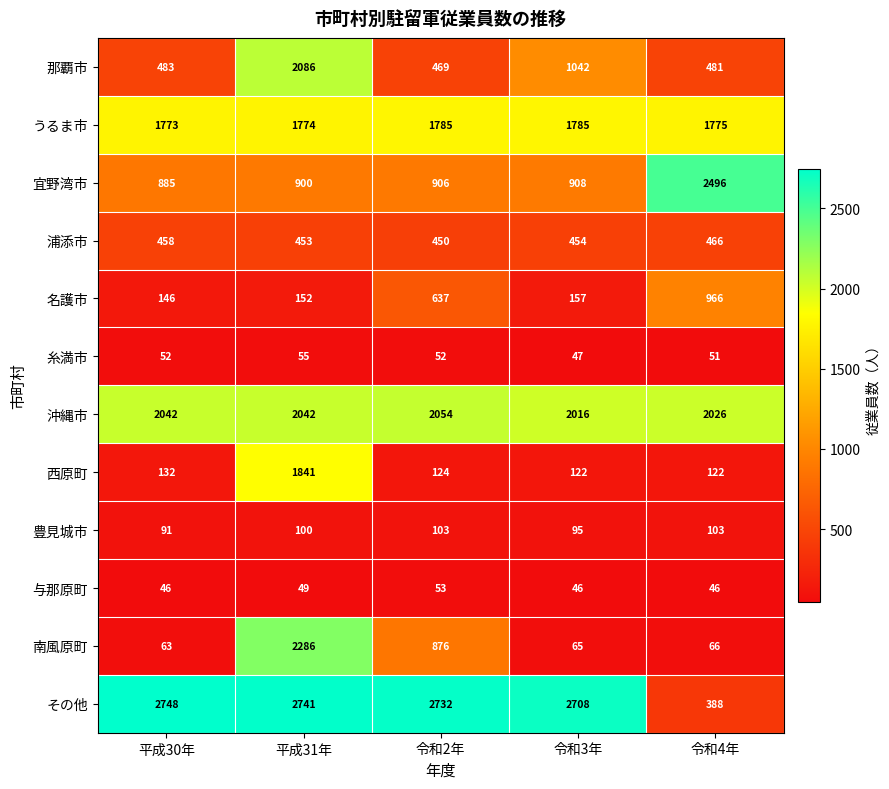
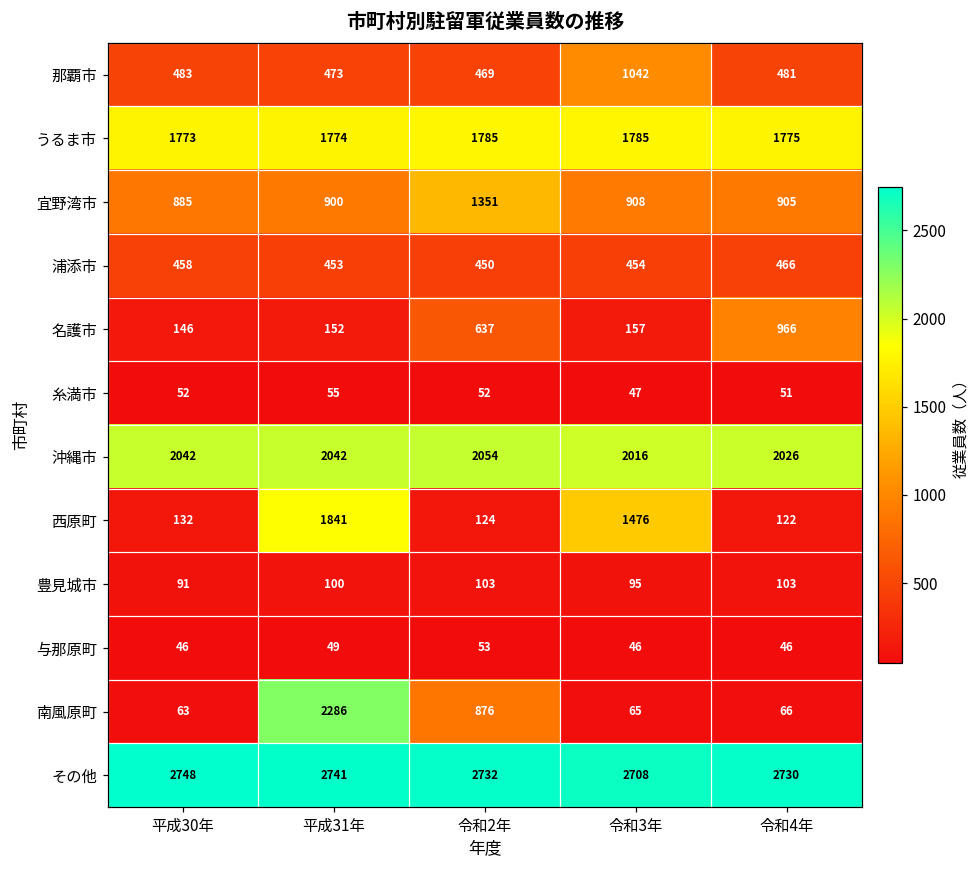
  {
    "那覇市": {
      "平成30年": 483,
-     "平成31年": 2086,
+     "平成31年": 473,
      "令和2年": 469,
      "令和3年": 1042,
      "令和4年": 481
    },
    "うるま市": {
      "平成30年": 1773,
      "平成31年": 1774,
      "令和2年": 1785,
      "令和3年": 1785,
      "令和4年": 1775
    },
    "宜野湾市": {
      "平成30年": 885,
      "平成31年": 900,
-     "令和2年": 906,
+     "令和2年": 1351,
      "令和3年": 908,
-     "令和4年": 2496
+     "令和4年": 905
    },
    "浦添市": {
      "平成30年": 458,
      "平成31年": 453,
      "令和2年": 450,
      "令和3年": 454,
      "令和4年": 466
    },
    "名護市": {
      "平成30年": 146,
      "平成31年": 152,
      "令和2年": 637,
      "令和3年": 157,
      "令和4年": 966
    },
    "糸満市": {
      "平成30年": 52,
      "平成31年": 55,
      "令和2年": 52,
      "令和3年": 47,
      "令和4年": 51
    },
    "沖縄市": {
      "平成30年": 2042,
      "平成31年": 2042,
      "令和2年": 2054,
      "令和3年": 2016,
      "令和4年": 2026
    },
    "西原町": {
      "平成30年": 132,
      "平成31年": 1841,
      "令和2年": 124,
-     "令和3年": 122,
+     "令和3年": 1476,
      "令和4年": 122
    },
    "豊見城市": {
      "平成30年": 91,
      "平成31年": 100,
      "令和2年": 103,
      "令和3年": 95,
      "令和4年": 103
    },
    "与那原町": {
      "平成30年": 46,
      "平成31年": 49,
      "令和2年": 53,
      "令和3年": 46,
      "令和4年": 46
    },
    "南風原町": {
      "平成30年": 63,
      "平成31年": 2286,
      "令和2年": 876,
      "令和3年": 65,
      "令和4年": 66
    },
    "その他": {
      "平成30年": 2748,
      "平成31年": 2741,
      "令和2年": 2732,
      "令和3年": 2708,
-     "令和4年": 388
+     "令和4年": 2730
    }
  }
